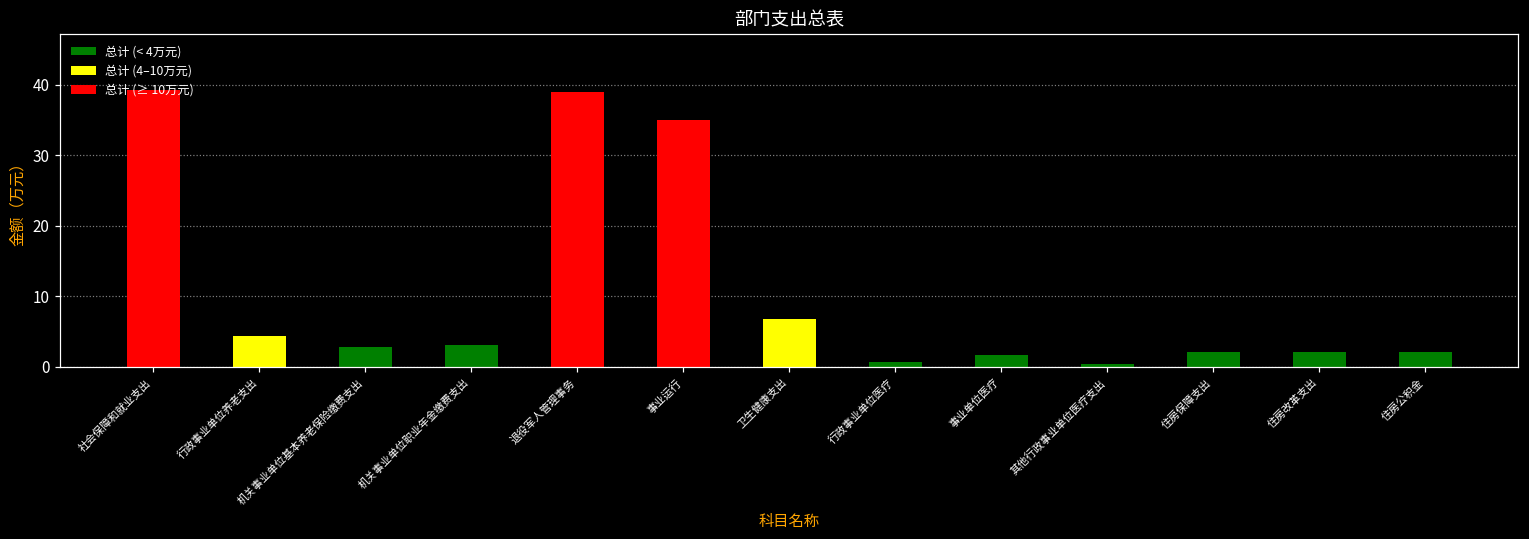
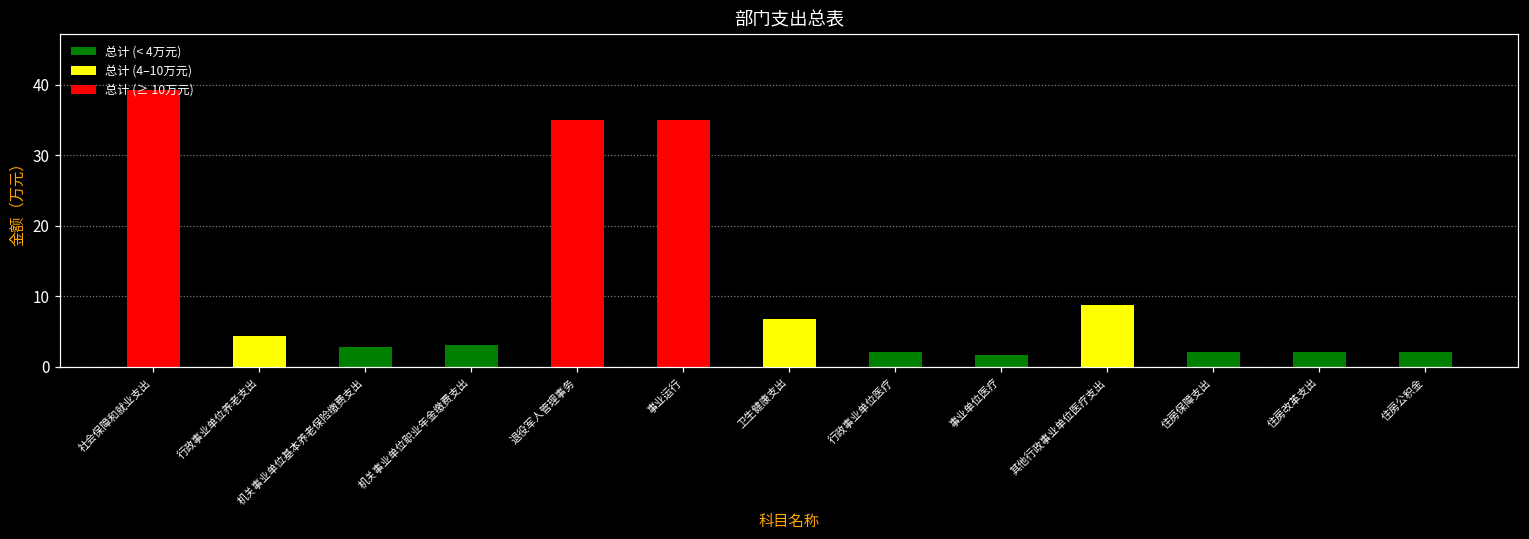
  {
    "社会保障和就业支出": 39,
    "行政事业单位养老支出": 4,
    "机关事业单位基本养老保险缴费支出": 3,
    "机关事业单位职业年金缴费支出": 3,
-   "退役军人管理事务": 39,
+   "退役军人管理事务": 35,
    "事业运行": 35,
    "卫生健康支出": 7,
-   "行政事业单位医疗": 1,
+   "行政事业单位医疗": 2,
    "事业单位医疗": 2,
-   "其他行政事业单位医疗支出": 0,
+   "其他行政事业单位医疗支出": 9,
    "住房保障支出": 2,
    "住房改革支出": 2,
    "住房公积金": 2
  }
